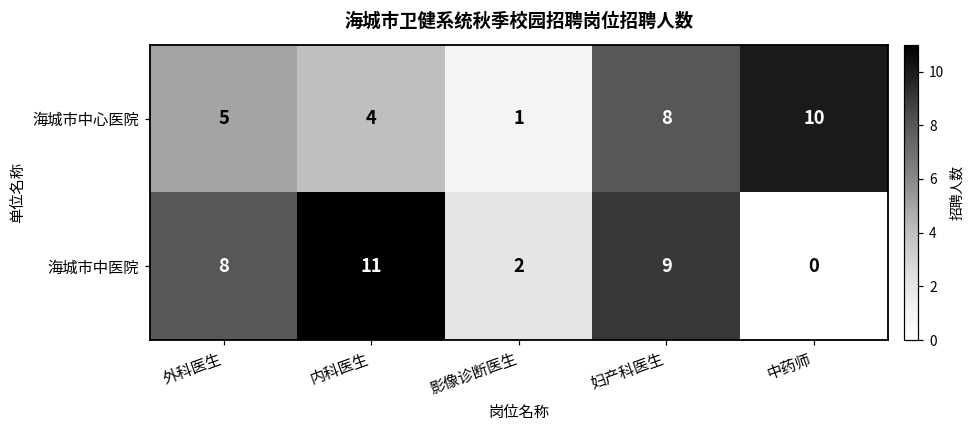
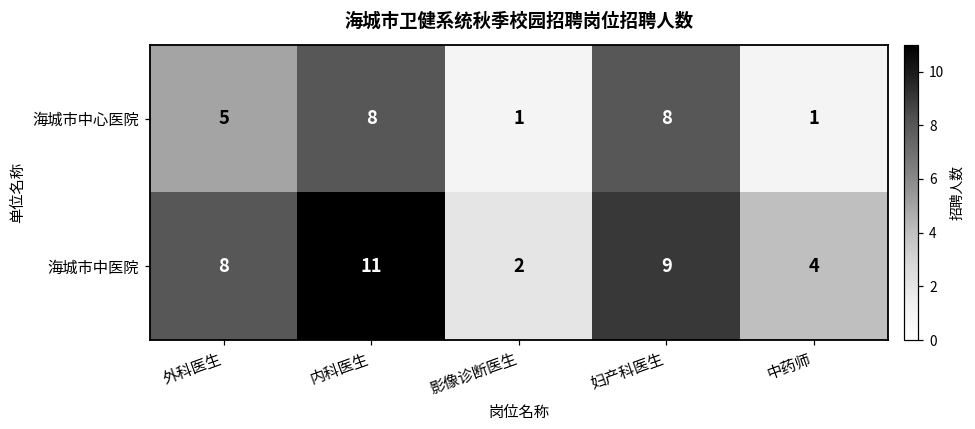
  {
    "海城市中心医院": {
      "外科医生": 5,
-     "内科医生": 4,
+     "内科医生": 8,
      "影像诊断医生": 1,
      "妇产科医生": 8,
-     "中药师": 10
+     "中药师": 1
    },
    "海城市中医院": {
      "外科医生": 8,
      "内科医生": 11,
      "影像诊断医生": 2,
      "妇产科医生": 9,
-     "中药师": 0
+     "中药师": 4
    }
  }
